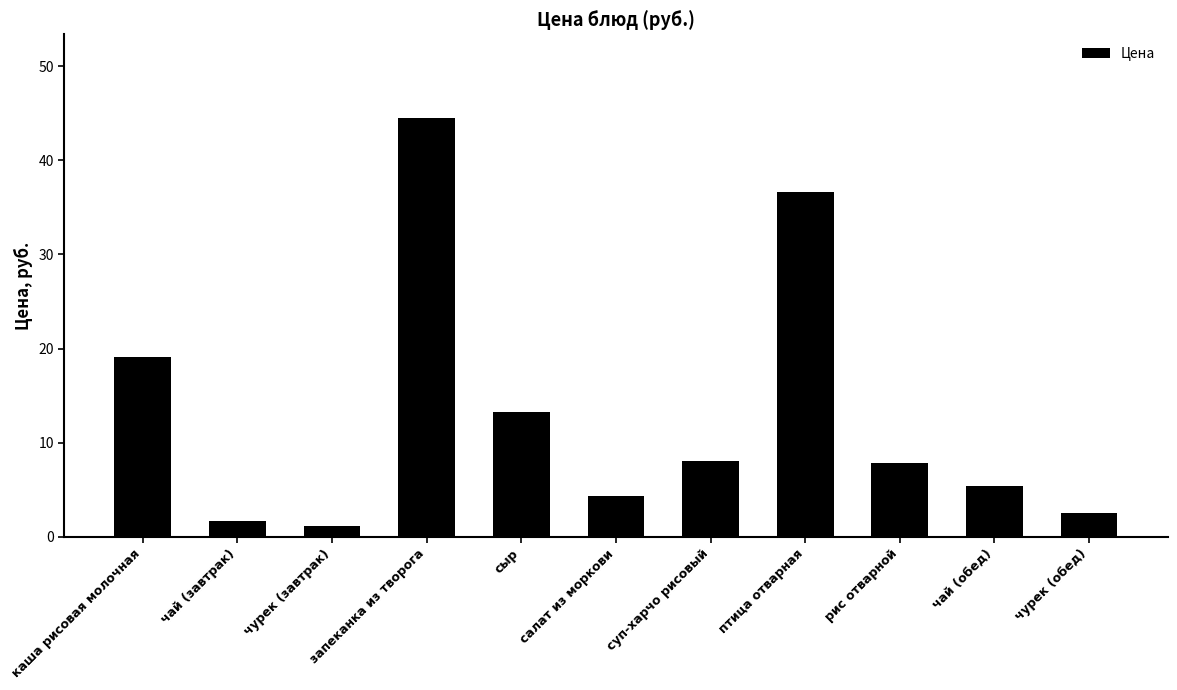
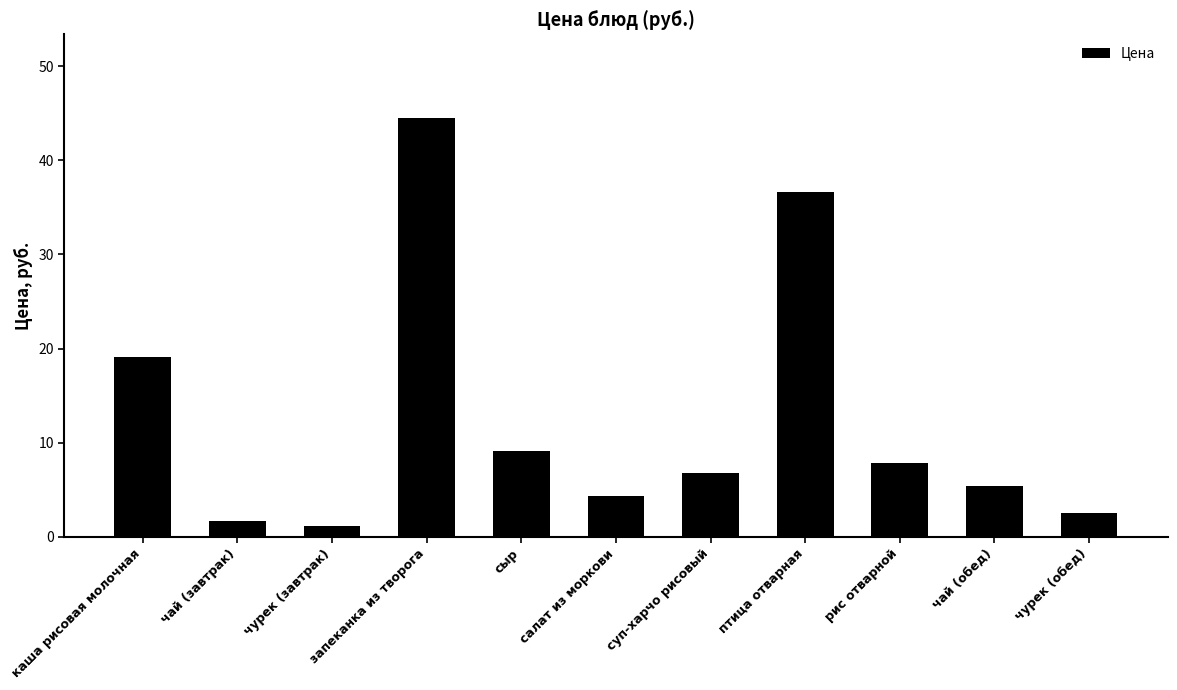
  {
    "каша рисовая молочная": 19,
    "чай (завтрак)": 2,
    "чурек (завтрак)": 1,
    "запеканка из творога": 44,
-   "сыр": 13,
+   "сыр": 9,
    "салат из моркови": 4,
-   "суп-харчо рисовый": 8,
+   "суп-харчо рисовый": 7,
    "птица отварная": 37,
    "рис отварной": 8,
    "чай (обед)": 5,
    "чурек (обед)": 3
  }
